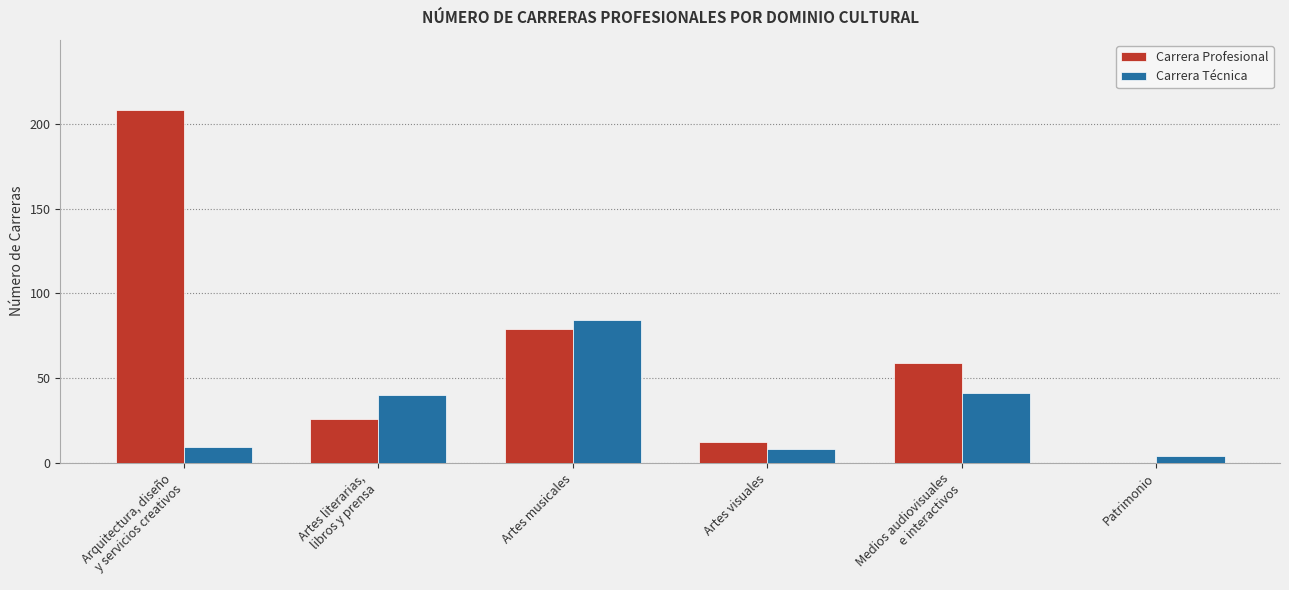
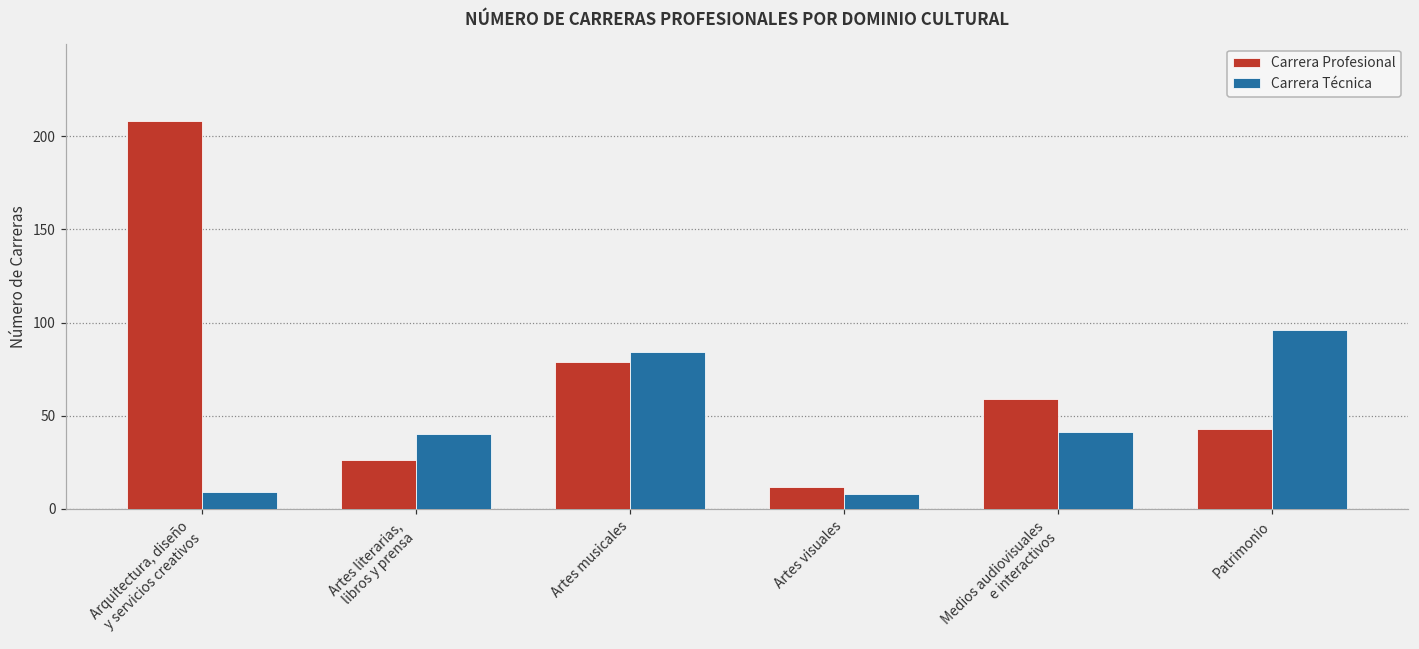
  {
    "Carrera Profesional": {
      "Arquitectura, diseño y servicios creativos": 208,
      "Artes literarias, libros y prensa": 26,
      "Artes musicales": 79,
      "Artes visuales": 12,
      "Medios audiovisuales e interactivos": 59,
-     "Patrimonio": 0
+     "Patrimonio": 43
    },
    "Carrera Técnica": {
      "Arquitectura, diseño y servicios creativos": 9,
      "Artes literarias, libros y prensa": 40,
      "Artes musicales": 84,
      "Artes visuales": 8,
      "Medios audiovisuales e interactivos": 41,
-     "Patrimonio": 4
+     "Patrimonio": 96
    }
  }
